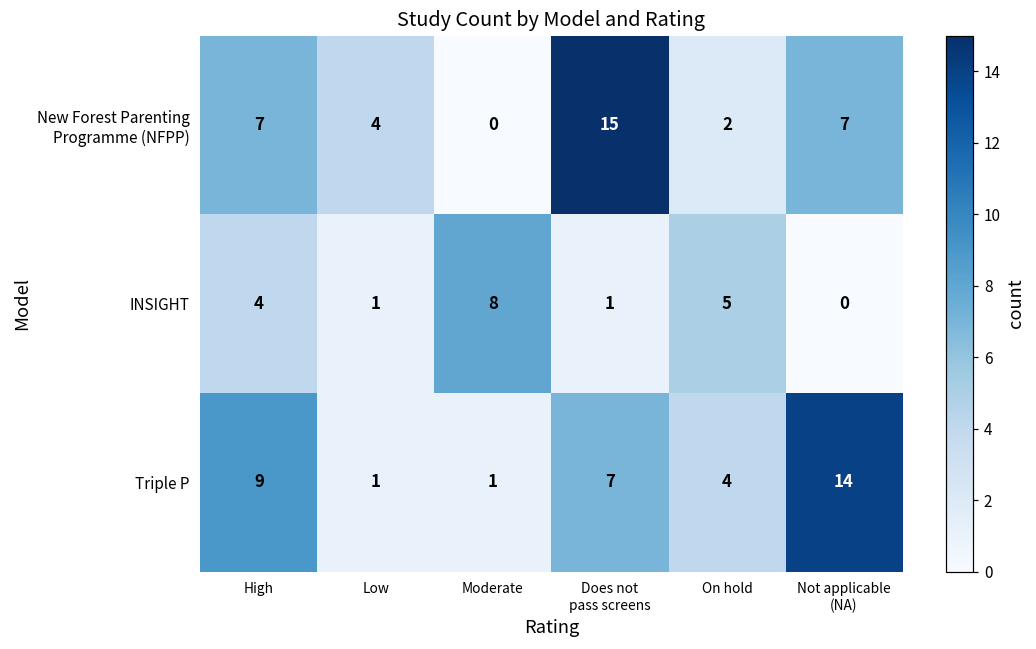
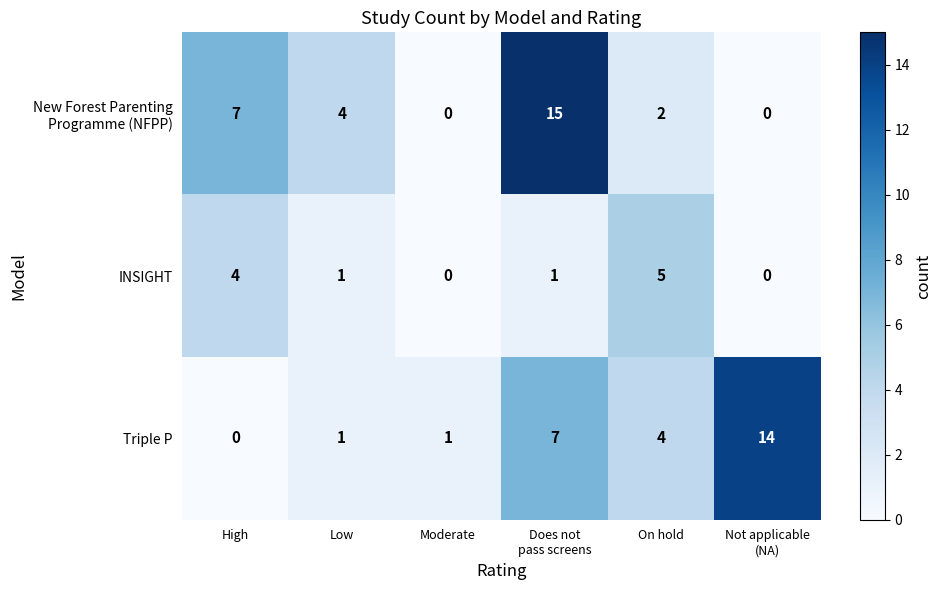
  {
    "New Forest Parenting Programme (NFPP)": {
      "High": 7,
      "Low": 4,
      "Moderate": 0,
      "Does not pass screens": 15,
      "On hold": 2,
-     "Not applicable (NA)": 7
+     "Not applicable (NA)": 0
    },
    "INSIGHT": {
      "High": 4,
      "Low": 1,
-     "Moderate": 8,
+     "Moderate": 0,
      "Does not pass screens": 1,
      "On hold": 5,
      "Not applicable (NA)": 0
    },
    "Triple P": {
-     "High": 9,
+     "High": 0,
      "Low": 1,
      "Moderate": 1,
      "Does not pass screens": 7,
      "On hold": 4,
      "Not applicable (NA)": 14
    }
  }
